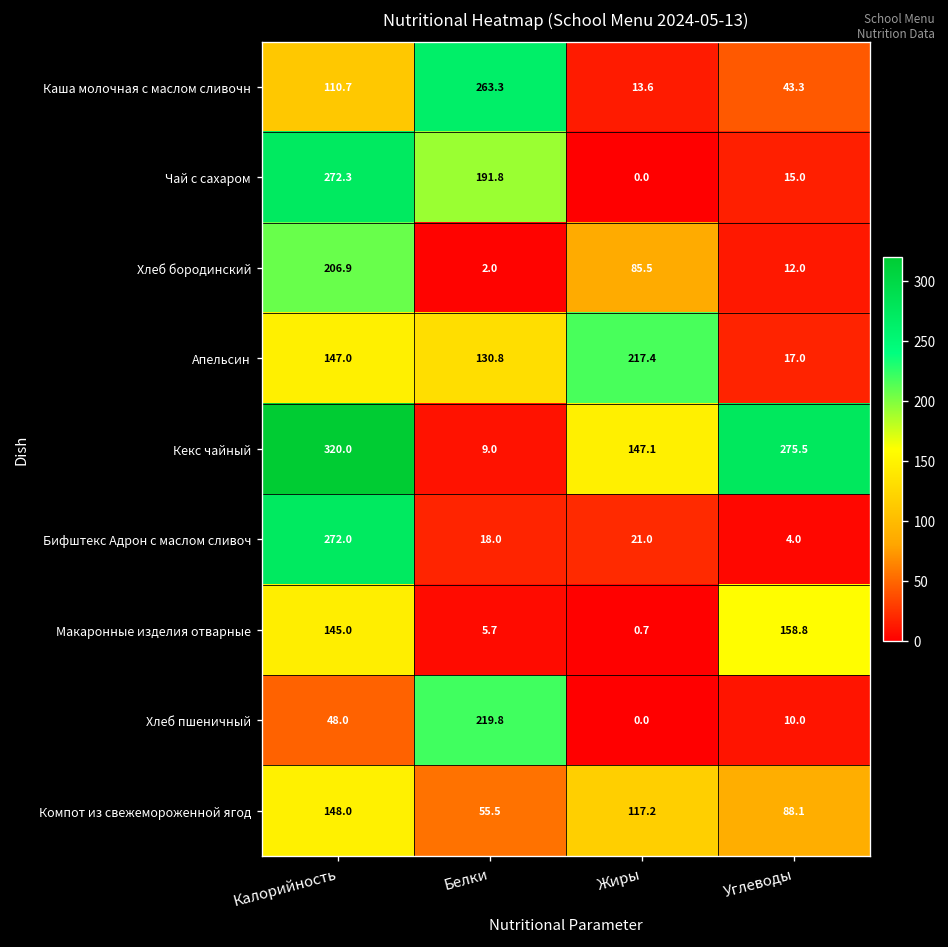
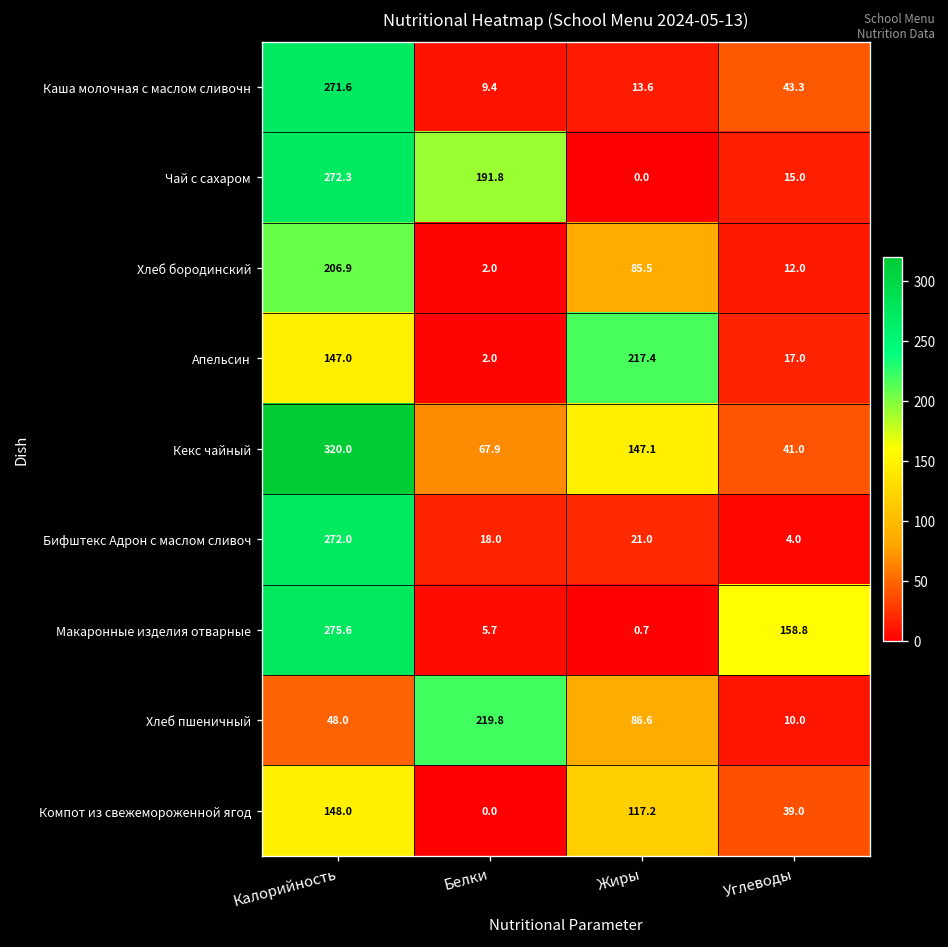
  {
    "Каша молочная с маслом сливочн": {
-     "Калорийность": 110.7,
-     "Белки": 263.3,
+     "Калорийность": 271.6,
+     "Белки": 9.4,
      "Жиры": 13.6,
      "Углеводы": 43.3
    },
    "Чай с сахаром": {
      "Калорийность": 272.3,
      "Белки": 191.8,
      "Жиры": 0.0,
      "Углеводы": 15.0
    },
    "Хлеб бородинский": {
      "Калорийность": 206.9,
      "Белки": 2.0,
      "Жиры": 85.5,
      "Углеводы": 12.0
    },
    "Апельсин": {
      "Калорийность": 147.0,
-     "Белки": 130.8,
+     "Белки": 2.0,
      "Жиры": 217.4,
      "Углеводы": 17.0
    },
    "Кекс чайный": {
      "Калорийность": 320.0,
-     "Белки": 9.0,
+     "Белки": 67.9,
      "Жиры": 147.1,
-     "Углеводы": 275.5
+     "Углеводы": 41.0
    },
    "Бифштекс Адрон с маслом сливоч": {
      "Калорийность": 272.0,
      "Белки": 18.0,
      "Жиры": 21.0,
      "Углеводы": 4.0
    },
    "Макаронные изделия отварные": {
-     "Калорийность": 145.0,
+     "Калорийность": 275.6,
      "Белки": 5.7,
      "Жиры": 0.7,
      "Углеводы": 158.8
    },
    "Хлеб пшеничный": {
      "Калорийность": 48.0,
      "Белки": 219.8,
-     "Жиры": 0.0,
+     "Жиры": 86.6,
      "Углеводы": 10.0
    },
    "Компот из свежемороженной ягод": {
      "Калорийность": 148.0,
-     "Белки": 55.5,
+     "Белки": 0.0,
      "Жиры": 117.2,
-     "Углеводы": 88.1
+     "Углеводы": 39.0
    }
  }
